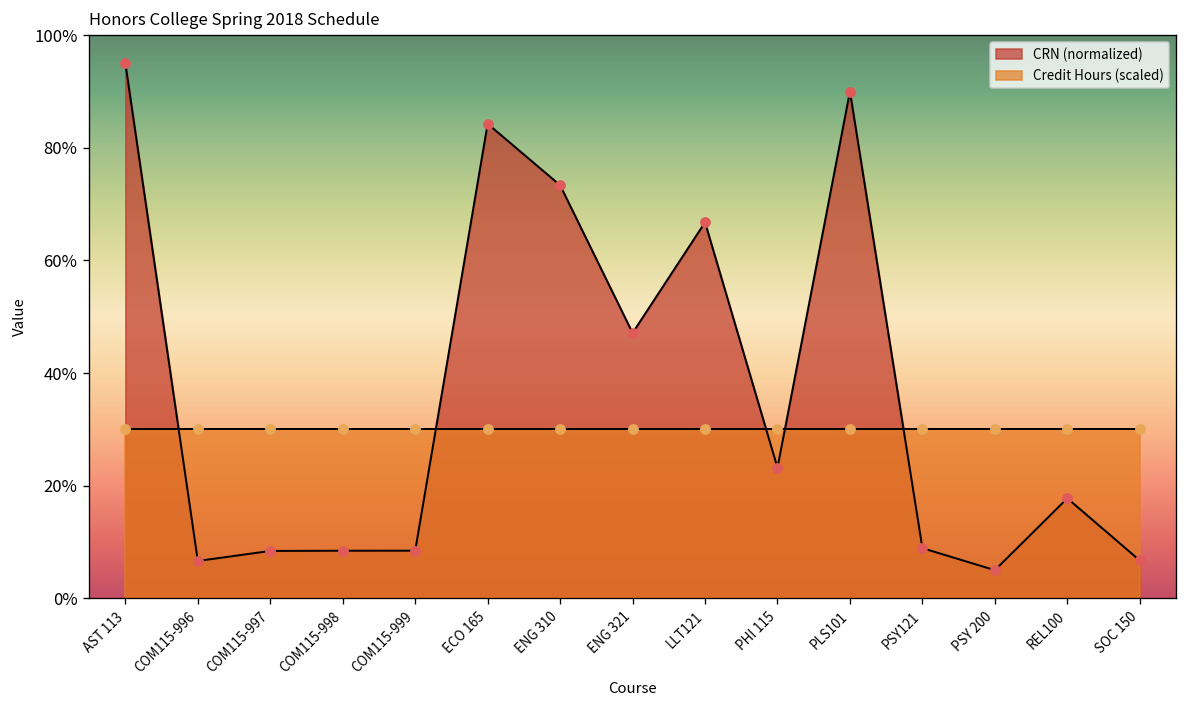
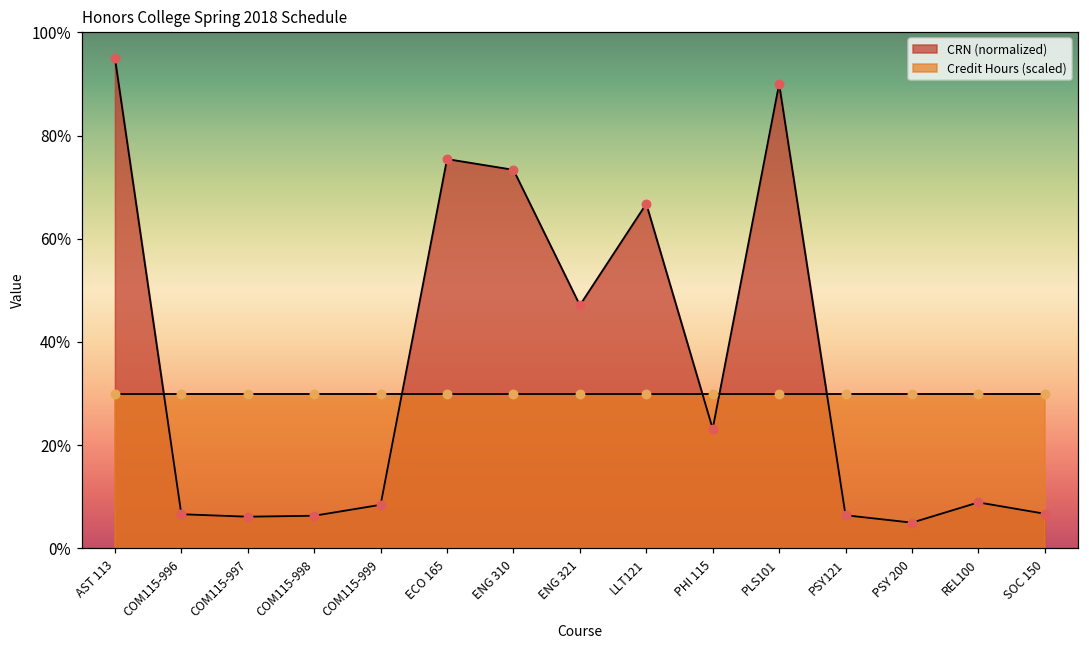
  {
    "CRN (normalized)": {
      "AST 113": "95%",
      "COM115-996": "7%",
-     "COM115-997": "8%",
-     "COM115-998": "8%",
+     "COM115-997": "6%",
+     "COM115-998": "6%",
      "COM115-999": "8%",
-     "ECO 165": "84%",
+     "ECO 165": "75%",
      "ENG 310": "73%",
      "ENG 321": "47%",
      "LLT121": "67%",
      "PHI 115": "23%",
      "PLS101": "90%",
-     "PSY121": "9%",
+     "PSY121": "6%",
      "PSY 200": "5%",
-     "REL100": "18%",
+     "REL100": "9%",
      "SOC 150": "7%"
    },
    "Credit Hours (scaled)": {
      "AST 113": "30%",
      "COM115-996": "30%",
      "COM115-997": "30%",
      "COM115-998": "30%",
      "COM115-999": "30%",
      "ECO 165": "30%",
      "ENG 310": "30%",
      "ENG 321": "30%",
      "LLT121": "30%",
      "PHI 115": "30%",
      "PLS101": "30%",
      "PSY121": "30%",
      "PSY 200": "30%",
      "REL100": "30%",
      "SOC 150": "30%"
    }
  }
